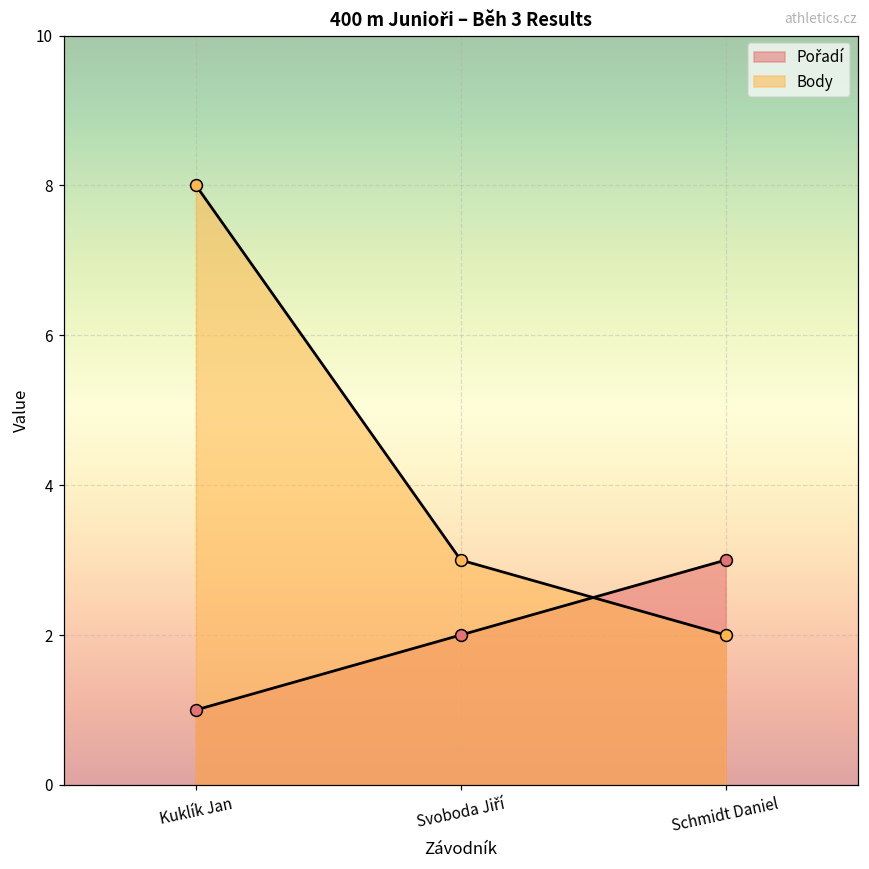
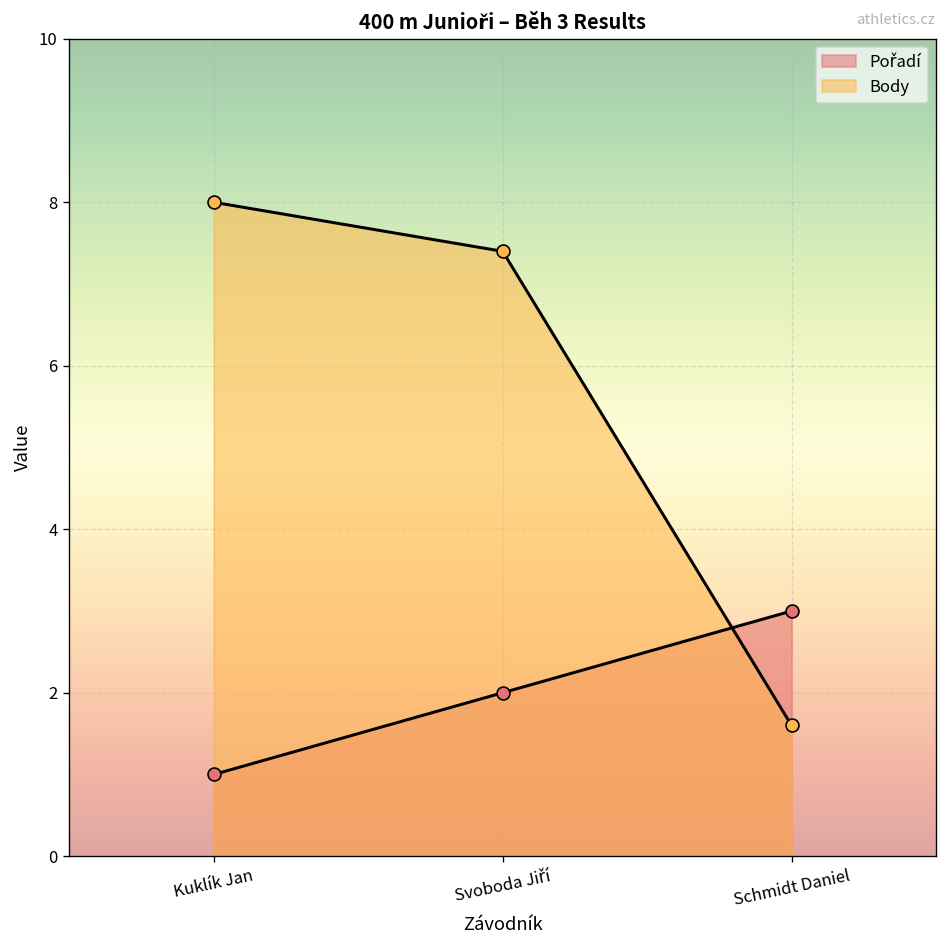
  {
    "Pořadí": {
      "Kuklík Jan": 1.0,
      "Svoboda Jiří": 2.0,
      "Schmidt Daniel": 3.0
    },
    "Body": {
      "Kuklík Jan": 8.0,
-     "Svoboda Jiří": 3.0,
-     "Schmidt Daniel": 2.0
+     "Svoboda Jiří": 7.4,
+     "Schmidt Daniel": 1.6
    }
  }
